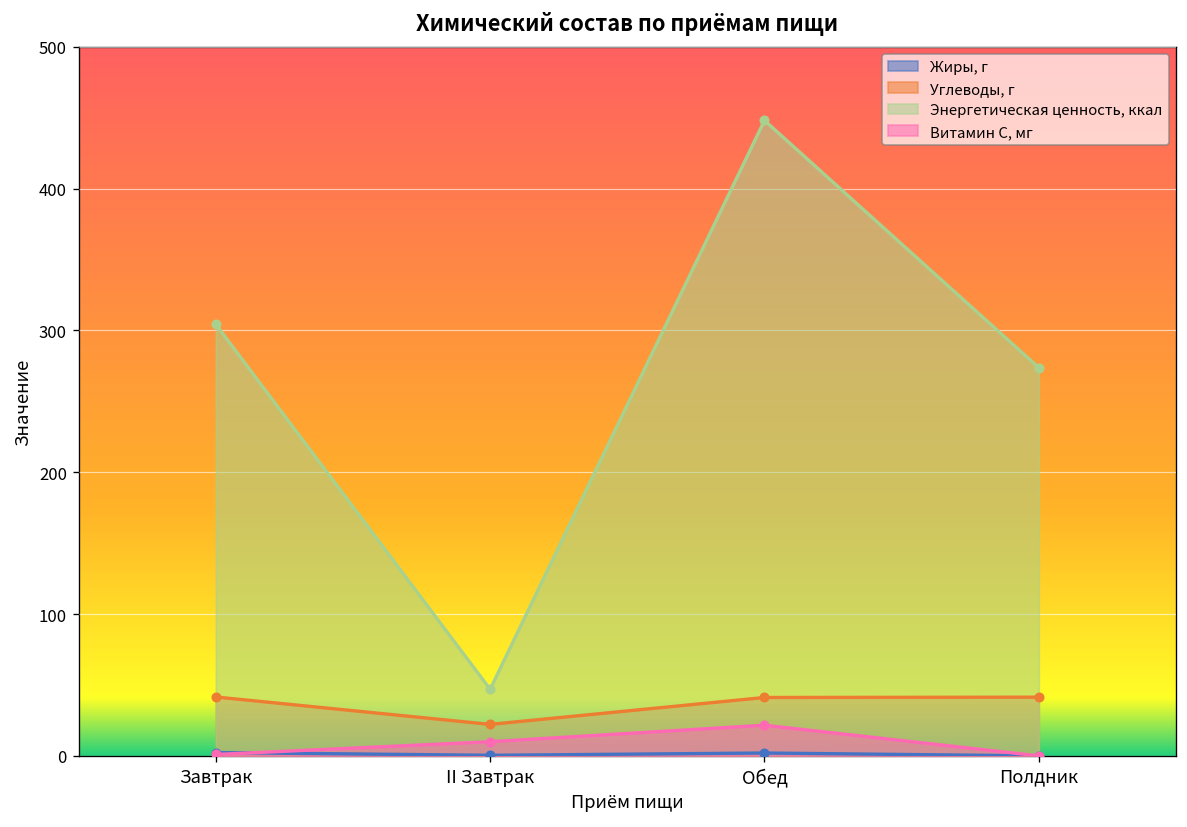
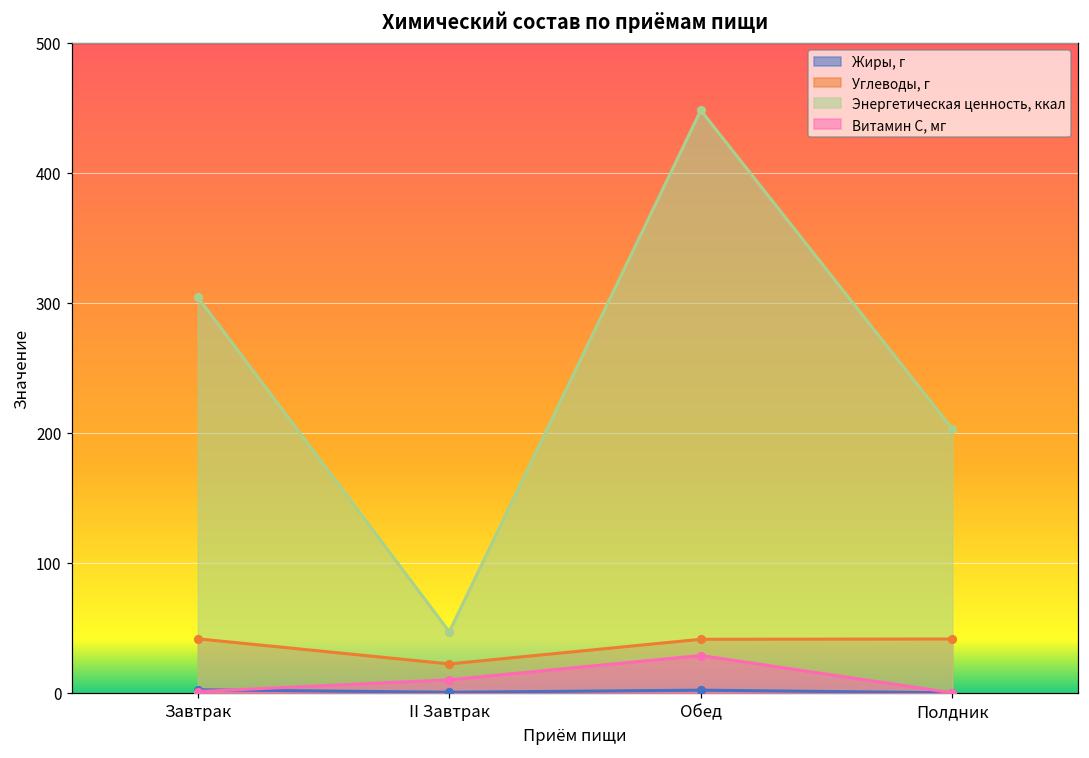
  {
    "Жиры, г": {
      "II Завтрак": 0,
      "Обед": 2
    },
    "Углеводы, г": {
      "Завтрак": 42,
      "II Завтрак": 22,
      "Обед": 41,
      "Полдник": 41
    },
    "Энергетическая ценность, ккал": {
      "Завтрак": 304,
      "II Завтрак": 47,
      "Обед": 448,
-     "Полдник": 274
+     "Полдник": 203
    },
    "Витамин С, мг": {
      "II Завтрак": 10,
-     "Обед": 22
+     "Обед": 29
    }
  }
